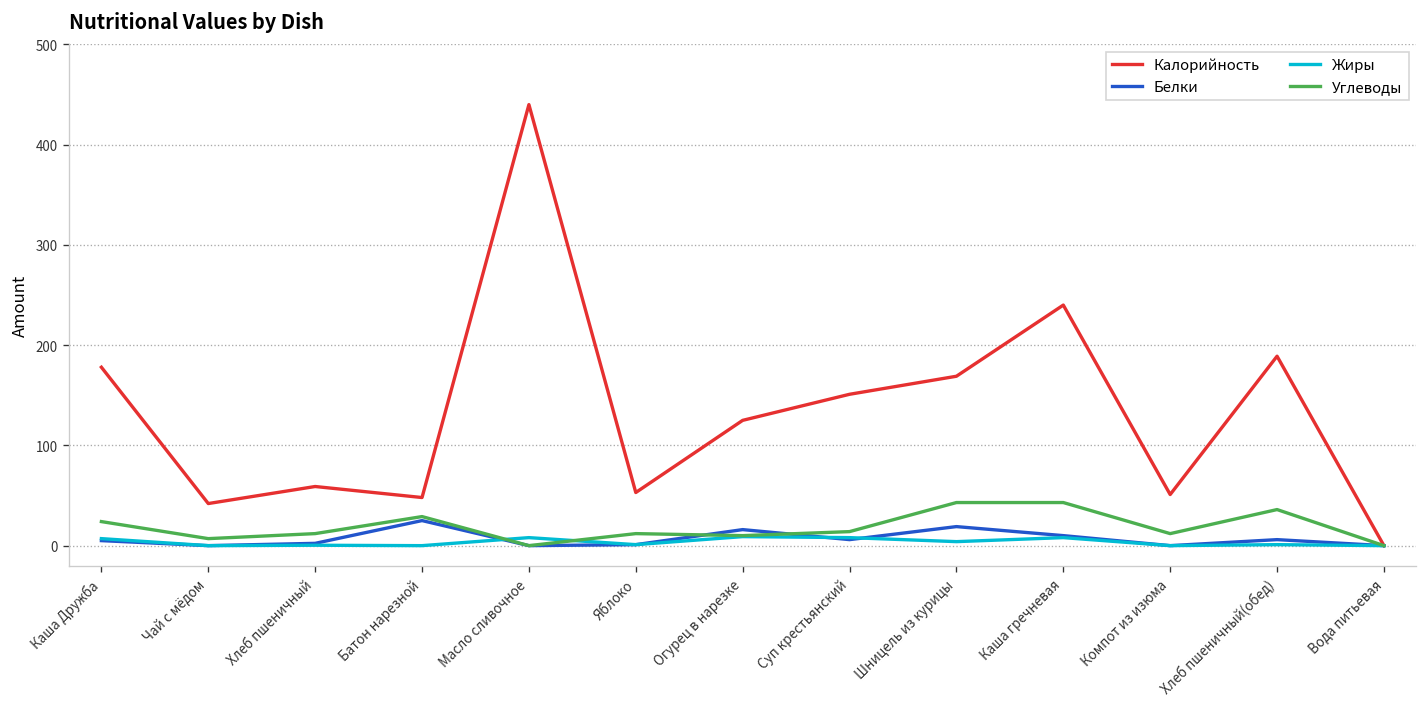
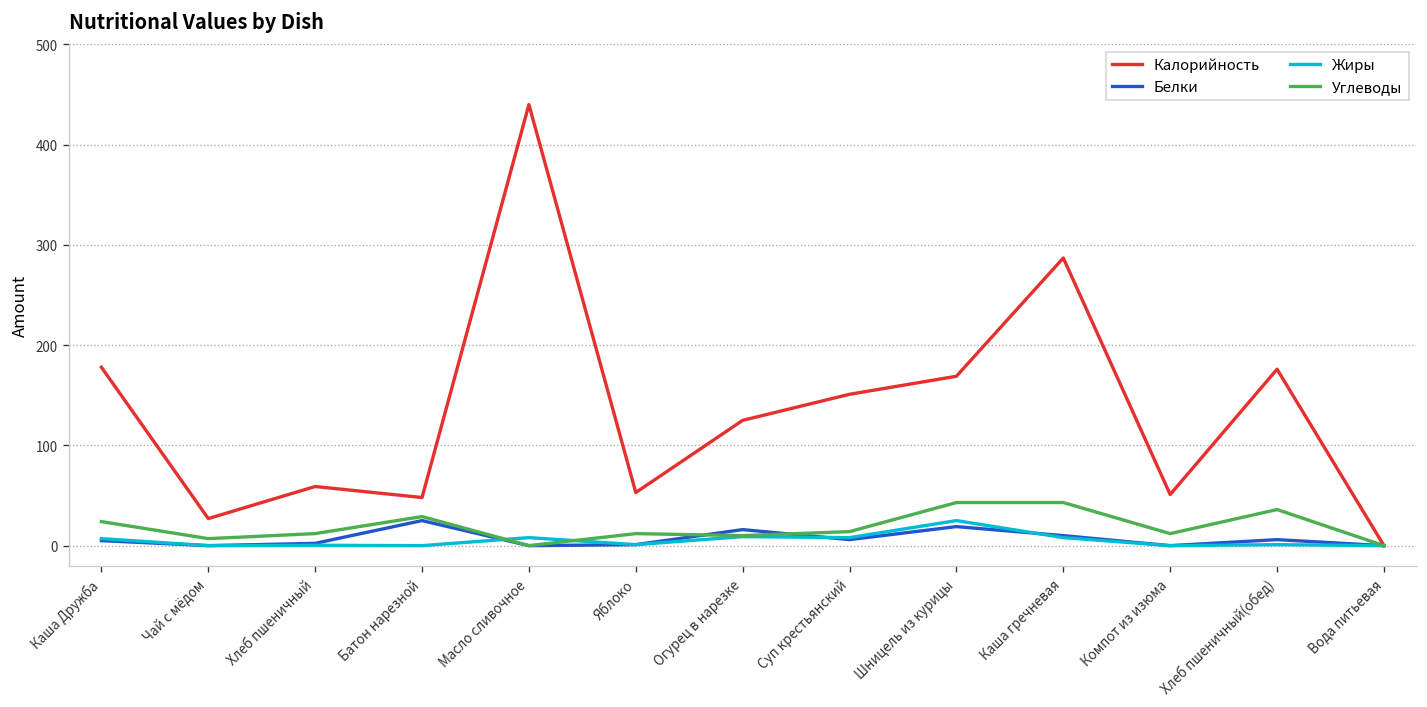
  {
    "Калорийность": {
      "Каша Дружба": 180,
-     "Чай с мёдом": 40,
+     "Чай с мёдом": 30,
      "Хлеб пшеничный": 60,
      "Батон нарезной": 50,
      "Масло сливочное": 440,
      "Яблоко": 50,
      "Огурец в нарезке": 130,
      "Суп крестьянский": 150,
      "Шницель из курицы": 170,
-     "Каша гречневая": 240,
+     "Каша гречневая": 290,
      "Компот из изюма": 50,
-     "Хлеб пшеничный(обед)": 190
+     "Хлеб пшеничный(обед)": 180
    },
    "Белки": {
      "Батон нарезной": 30,
      "Огурец в нарезке": 20,
      "Шницель из курицы": 20,
      "Хлеб пшеничный(обед)": 10
    },
    "Жиры": {
      "Батон нарезной": 0,
      "Масло сливочное": 10,
-     "Шницель из курицы": 0,
+     "Шницель из курицы": 30,
      "Хлеб пшеничный(обед)": 0
    },
    "Углеводы": {
      "Каша Дружба": 20,
      "Чай с мёдом": 10,
      "Хлеб пшеничный": 10,
      "Батон нарезной": 30,
      "Яблоко": 10,
      "Суп крестьянский": 10,
      "Шницель из курицы": 40,
      "Каша гречневая": 40,
      "Компот из изюма": 10,
      "Хлеб пшеничный(обед)": 40
    }
  }
